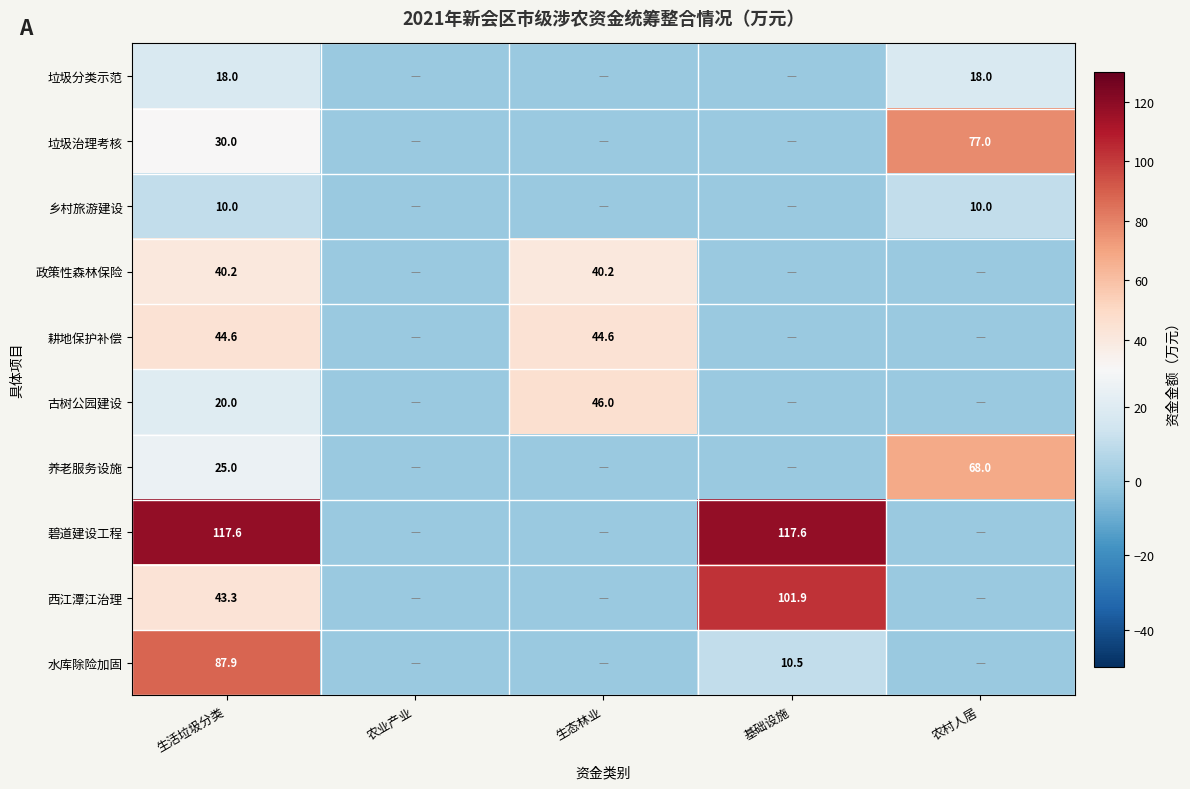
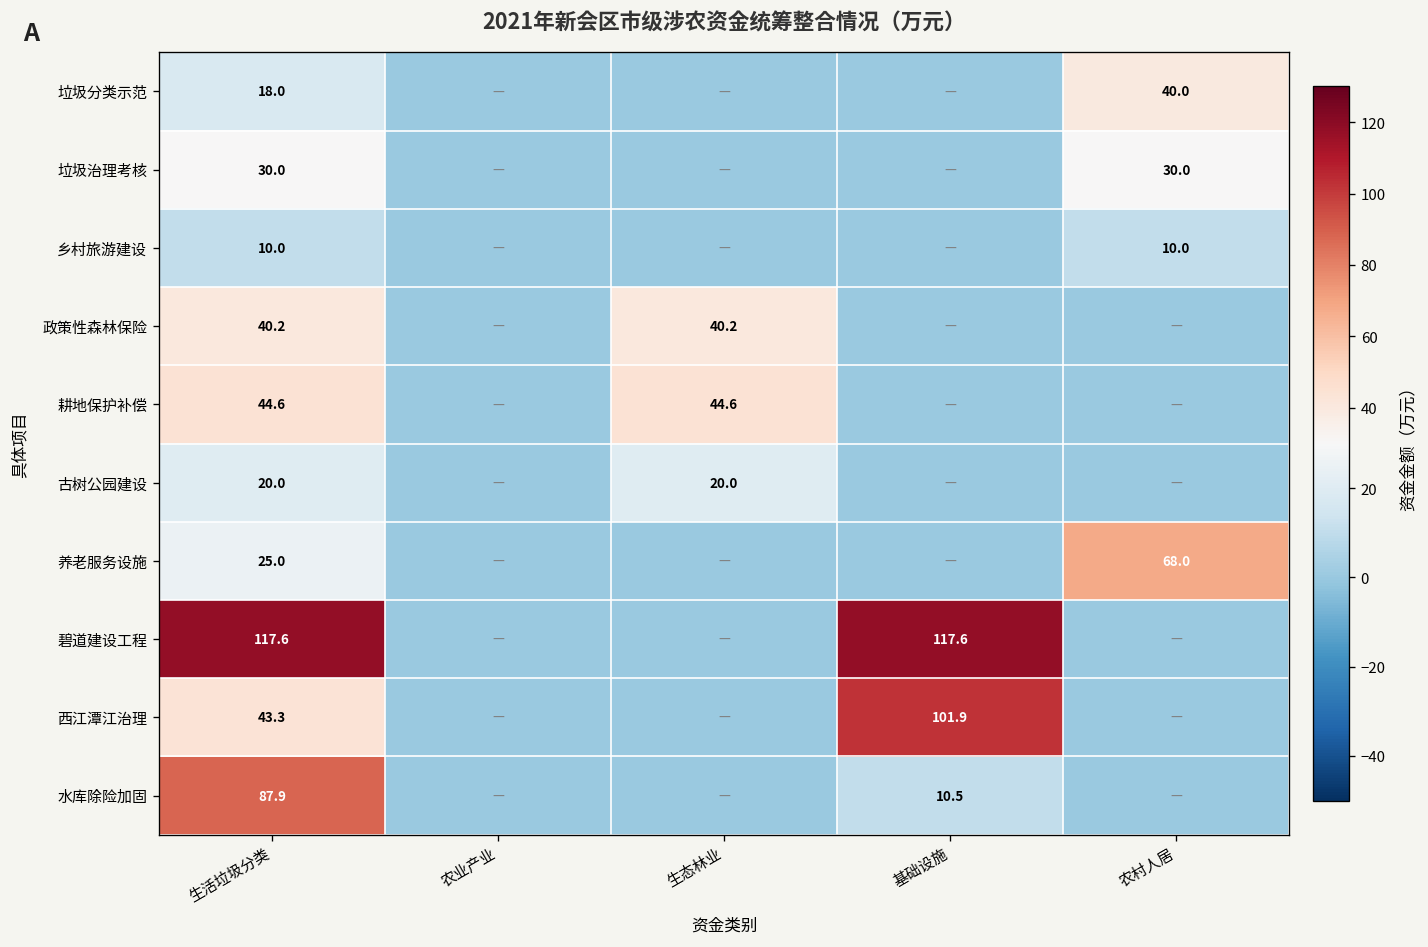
  {
    "垃圾分类示范": {
      "生活垃圾分类": 18.0,
-     "农村人居": 18.0
+     "农村人居": 40.0
    },
    "垃圾治理考核": {
      "生活垃圾分类": 30.0,
-     "农村人居": 77.0
+     "农村人居": 30.0
    },
    "乡村旅游建设": {
      "生活垃圾分类": 10.0,
      "农村人居": 10.0
    },
    "政策性森林保险": {
      "生活垃圾分类": 40.2,
      "生态林业": 40.2
    },
    "耕地保护补偿": {
      "生活垃圾分类": 44.6,
      "生态林业": 44.6
    },
    "古树公园建设": {
      "生活垃圾分类": 20.0,
-     "生态林业": 46.0
+     "生态林业": 20.0
    },
    "养老服务设施": {
      "生活垃圾分类": 25.0,
      "农村人居": 68.0
    },
    "碧道建设工程": {
      "生活垃圾分类": 117.6,
      "基础设施": 117.6
    },
    "西江潭江治理": {
      "生活垃圾分类": 43.3,
      "基础设施": 101.9
    },
    "水库除险加固": {
      "生活垃圾分类": 87.9,
      "基础设施": 10.5
    }
  }
